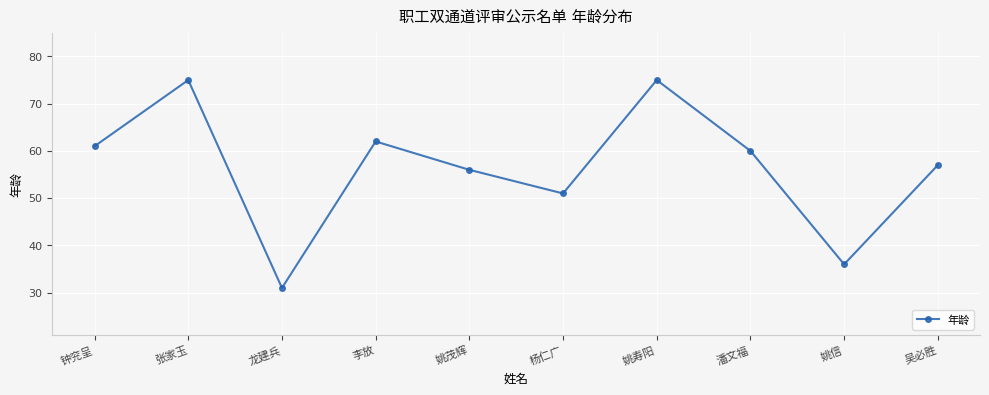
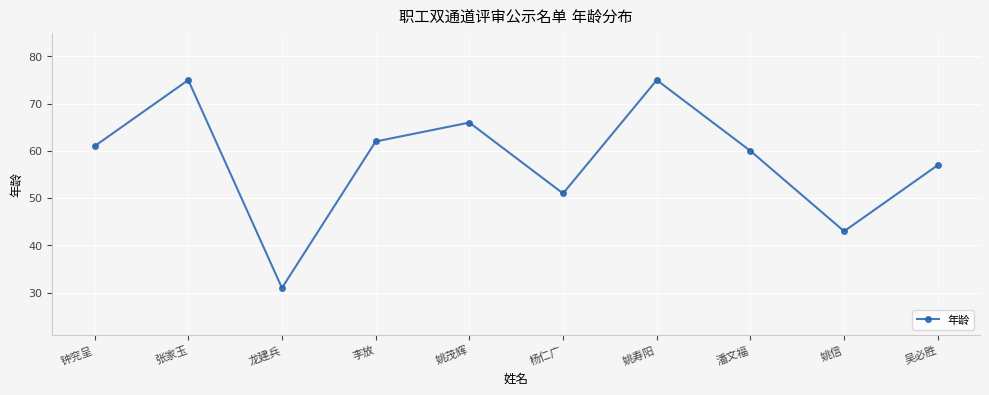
  {
    "钟兖呈": 61,
    "张家玉": 75,
    "龙建兵": 31,
    "李放": 62,
-   "姚茂辉": 56,
+   "姚茂辉": 66,
    "杨仁广": 51,
    "姚寿阳": 75,
    "潘文福": 60,
-   "姚信": 36,
+   "姚信": 43,
    "吴必胜": 57
  }
